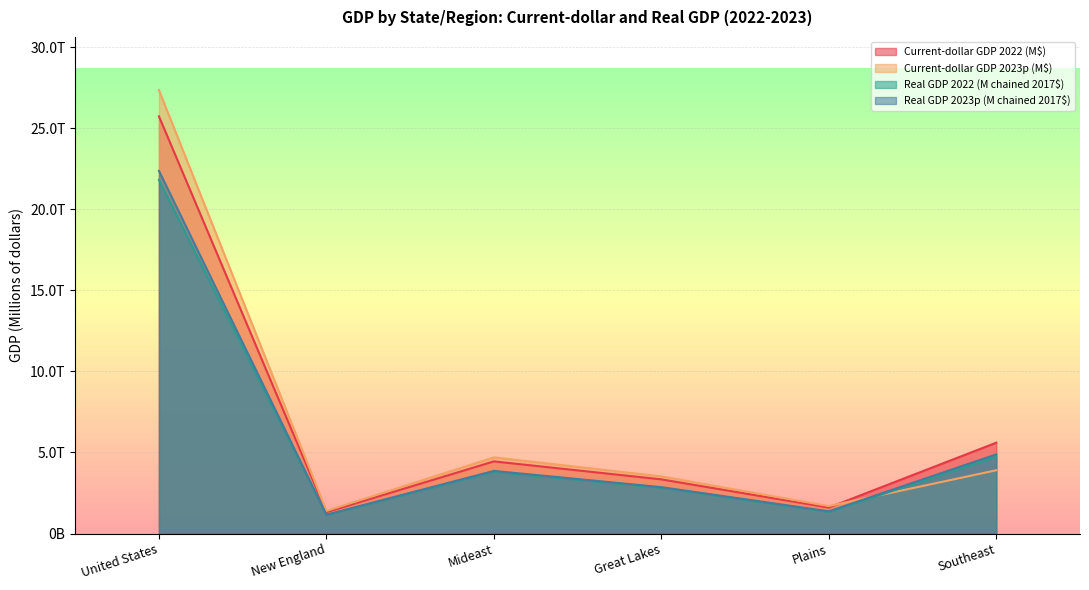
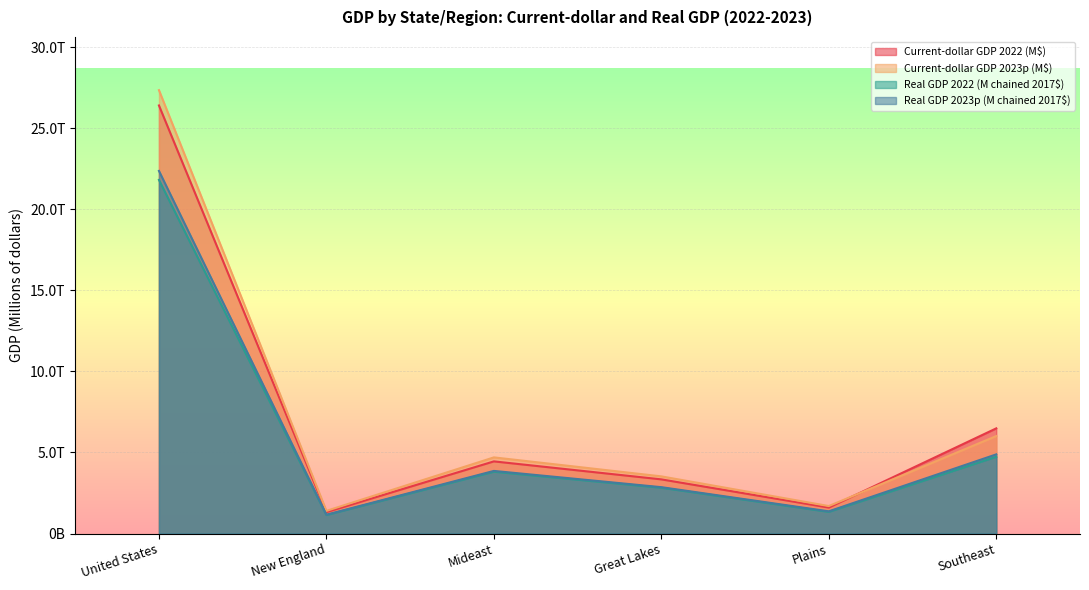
  {
    "Current-dollar GDP 2022 (M$)": {
-     "United States": "25.7T",
+     "United States": "26.4T",
      "Mideast": "4.5T",
      "Great Lakes": "3.3T",
-     "Southeast": "5.6T"
+     "Southeast": "6.5T"
    },
    "Current-dollar GDP 2023p (M$)": {
      "United States": "27.4T",
      "Mideast": "4.7T",
      "Great Lakes": "3.5T",
-     "Southeast": "3.9T"
+     "Southeast": "6.0T"
    }
  }
